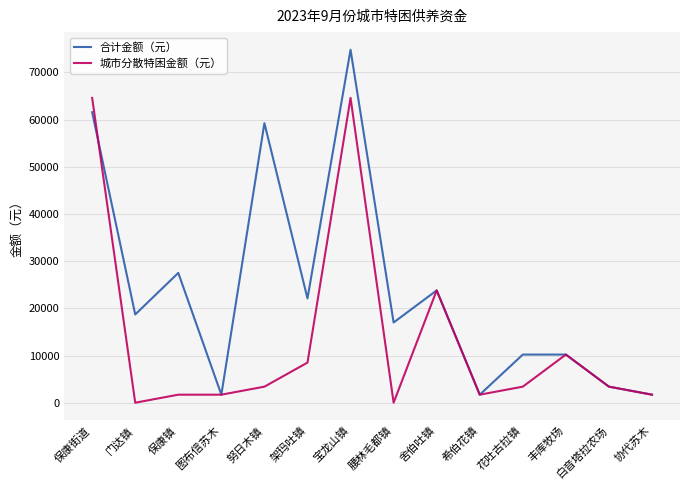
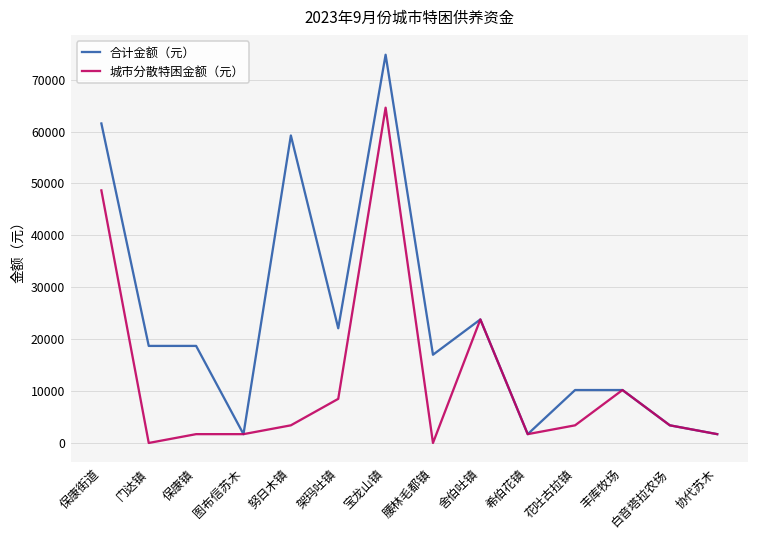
  {
    "合计金额（元）": {
      "保康街道": 62000,
      "门达镇": 19000,
-     "保康镇": 28000,
+     "保康镇": 19000,
      "努日木镇": 59000,
      "架玛吐镇": 22000,
      "宝龙山镇": 75000,
      "腰林毛都镇": 17000,
      "花吐古拉镇": 10000
    },
    "城市分散特困金额（元）": {
-     "保康街道": 65000,
+     "保康街道": 49000,
      "门达镇": 0,
      "保康镇": 2000,
      "努日木镇": 3000,
      "架玛吐镇": 9000,
      "宝龙山镇": 65000,
      "腰林毛都镇": 0,
      "花吐古拉镇": 3000
    }
  }
